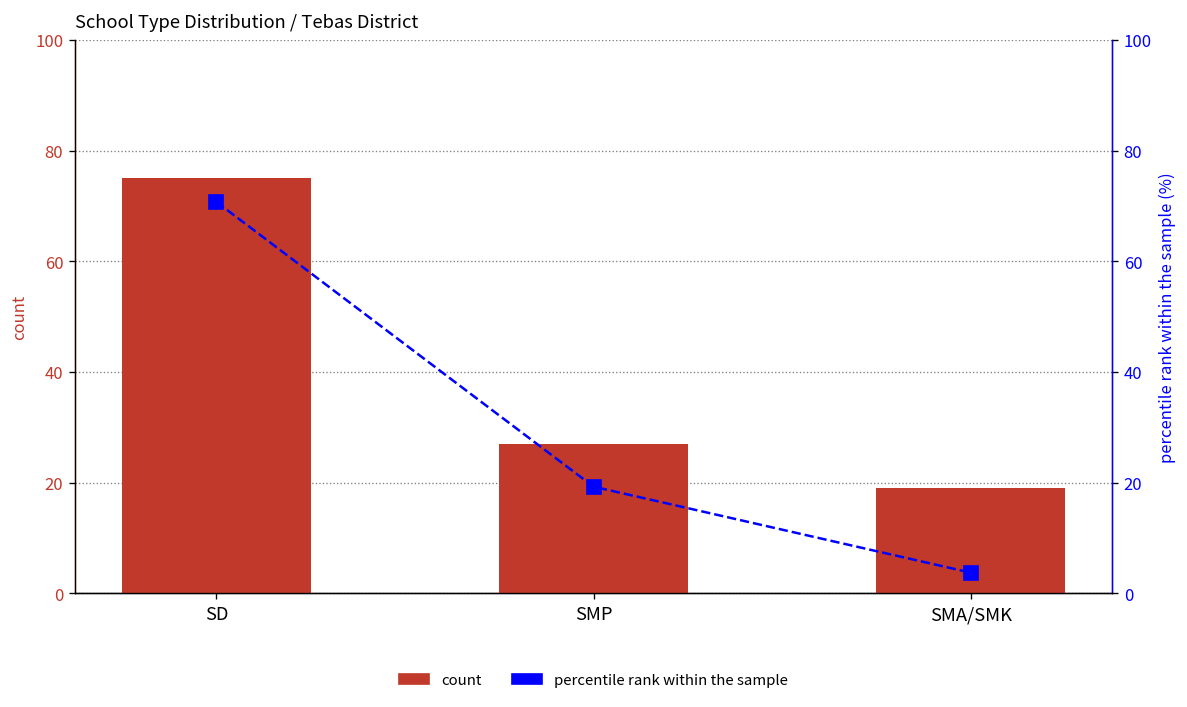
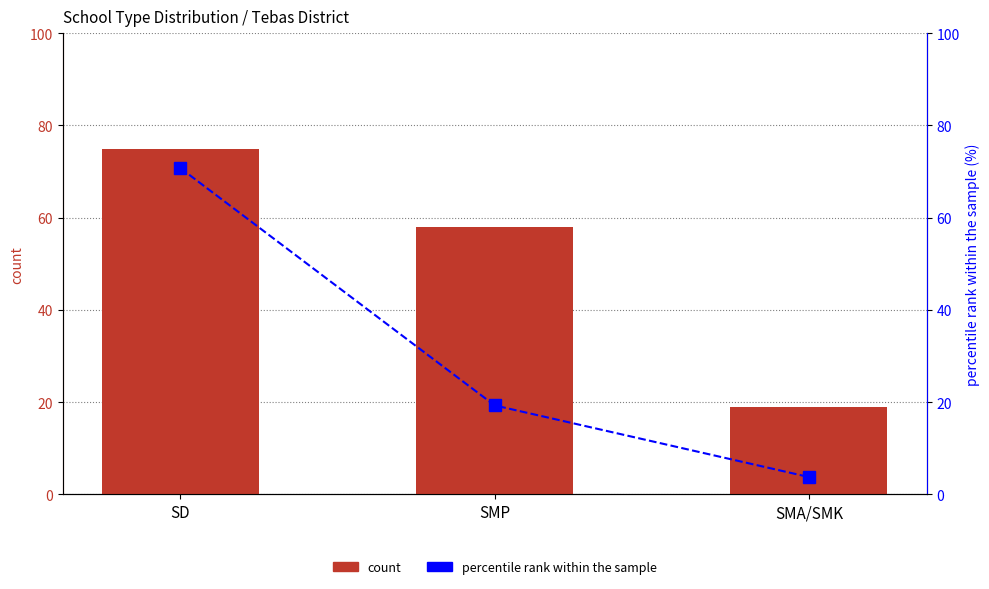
  {
    "count": {
      "SD": 75,
-     "SMP": 27,
+     "SMP": 58,
      "SMA/SMK": 19
    },
    "percentile rank within the sample": {
      "SD": 71,
      "SMP": 19,
      "SMA/SMK": 4
    }
  }
